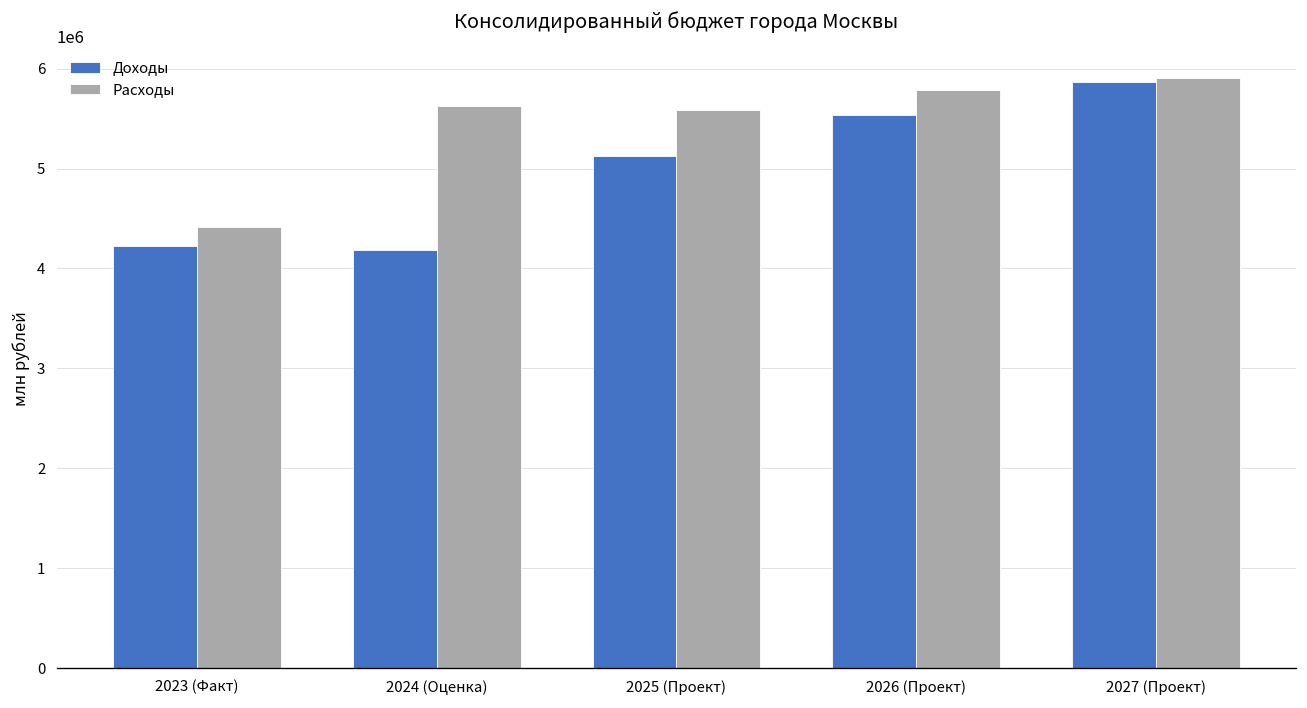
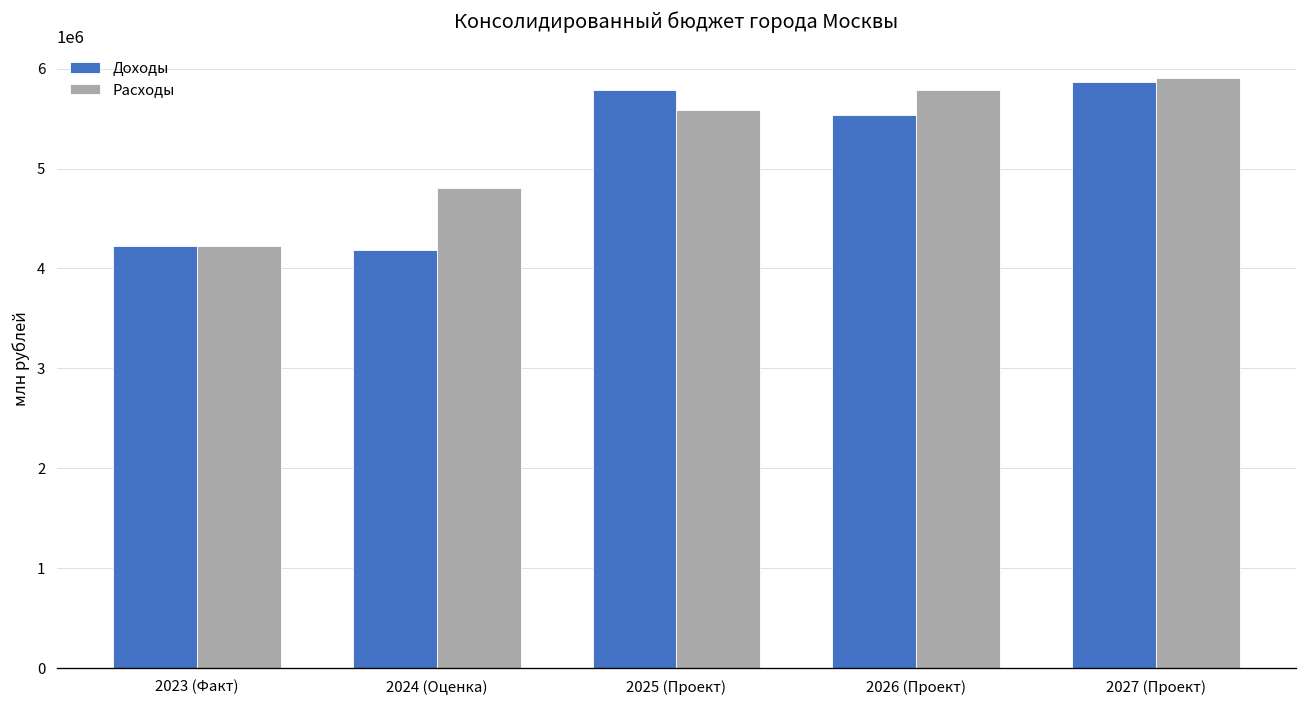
  {
    "Доходы": {
      "2023 (Факт)": 4200000,
      "2024 (Оценка)": 4200000,
-     "2025 (Проект)": 5100000,
+     "2025 (Проект)": 5800000,
      "2026 (Проект)": 5500000,
      "2027 (Проект)": 5900000
    },
    "Расходы": {
-     "2023 (Факт)": 4400000,
-     "2024 (Оценка)": 5600000,
+     "2023 (Факт)": 4200000,
+     "2024 (Оценка)": 4800000,
      "2025 (Проект)": 5600000,
      "2026 (Проект)": 5800000,
      "2027 (Проект)": 5900000
    }
  }
